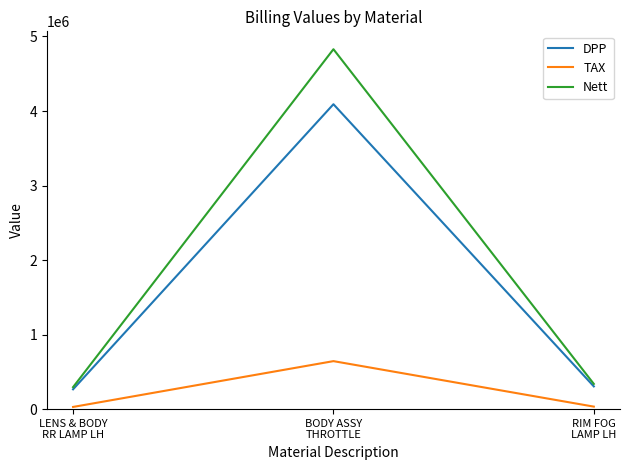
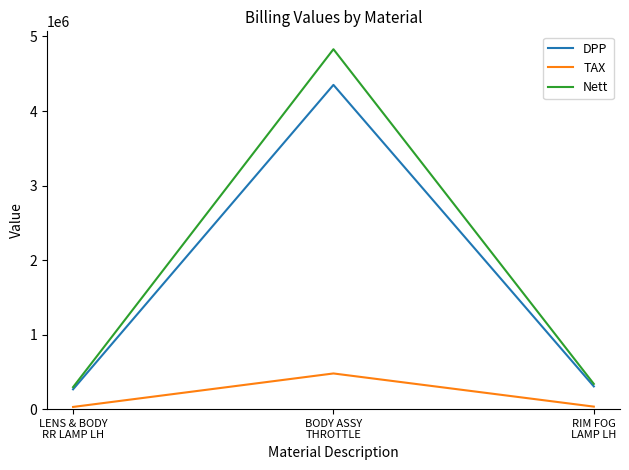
  {
    "DPP": {
-     "BODY ASSY THROTTLE": 4100000
+     "BODY ASSY THROTTLE": 4400000
    },
    "TAX": {
      "LENS & BODY RR LAMP LH": 0,
-     "BODY ASSY THROTTLE": 600000,
+     "BODY ASSY THROTTLE": 500000,
      "RIM FOG LAMP LH": 0
    },
    "Nett": {
      "BODY ASSY THROTTLE": 4800000
    }
  }
